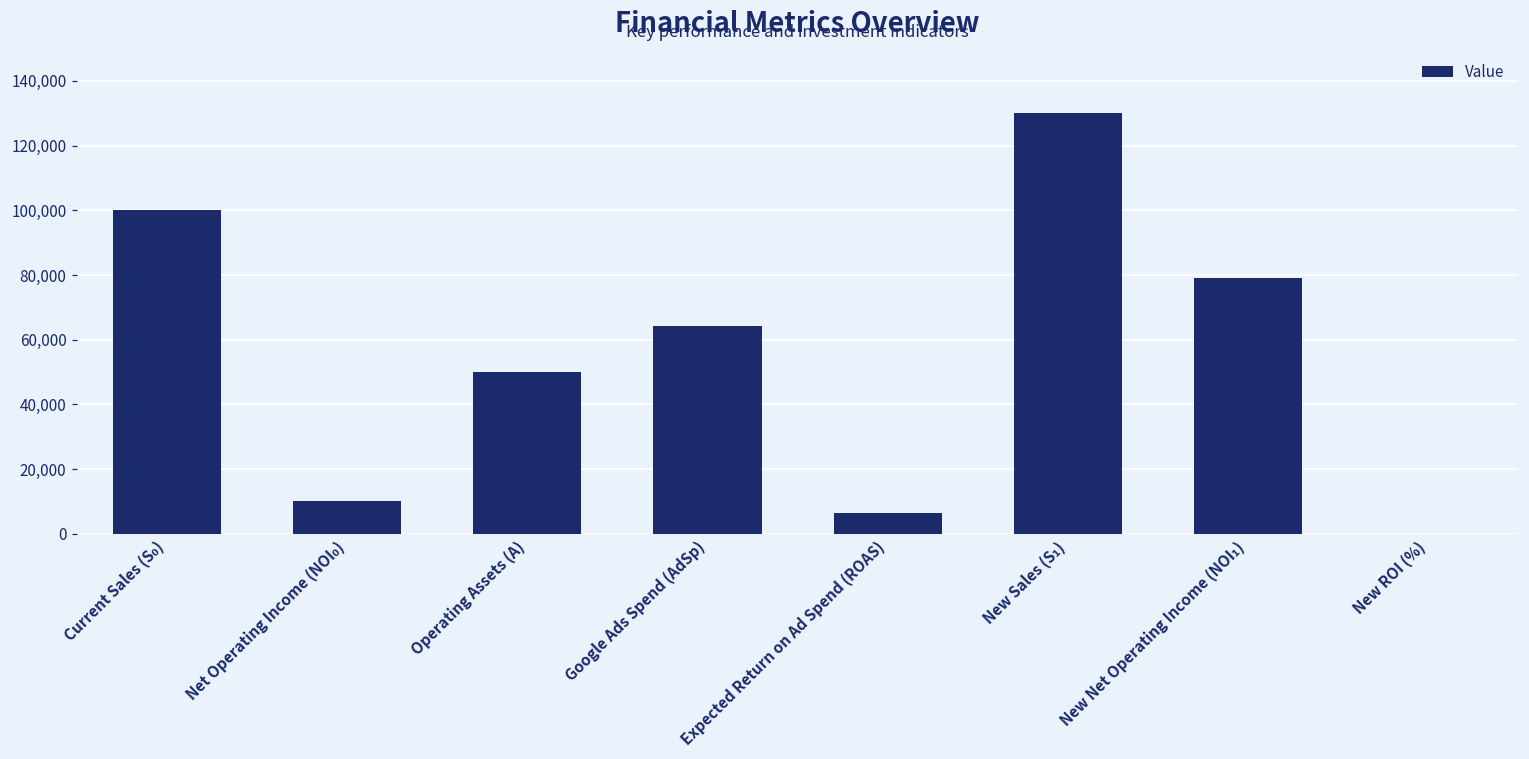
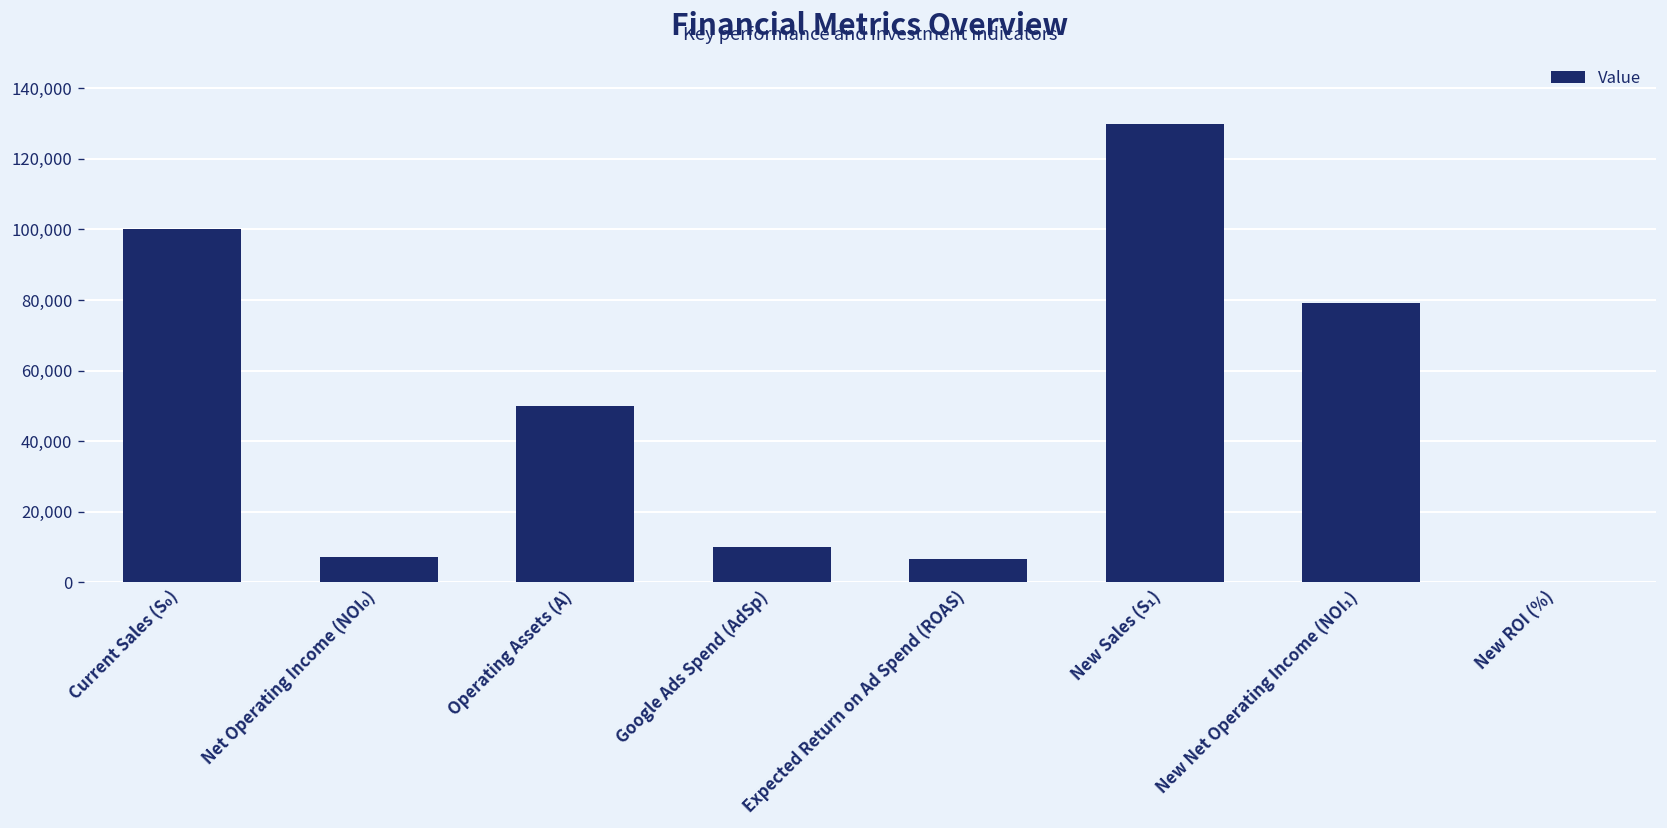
  {
    "Current Sales (S₀)": "100,000",
-   "Net Operating Income (NOI₀)": "10,000",
+   "Net Operating Income (NOI₀)": "7,000",
    "Operating Assets (A)": "50,000",
-   "Google Ads Spend (AdSp)": "64,000",
+   "Google Ads Spend (AdSp)": "10,000",
    "Expected Return on Ad Spend (ROAS)": "7,000",
    "New Sales (S₁)": "130,000",
    "New Net Operating Income (NOI₁)": "79,000"
  }
